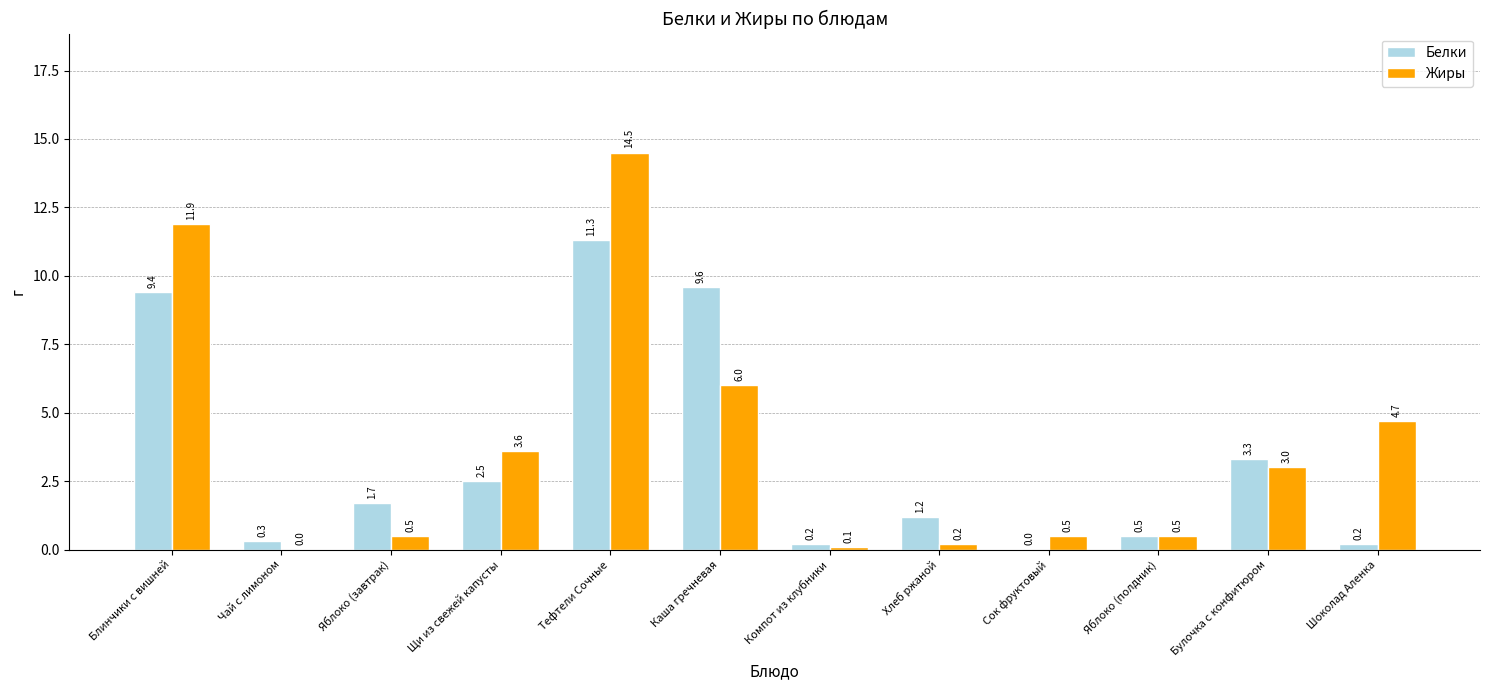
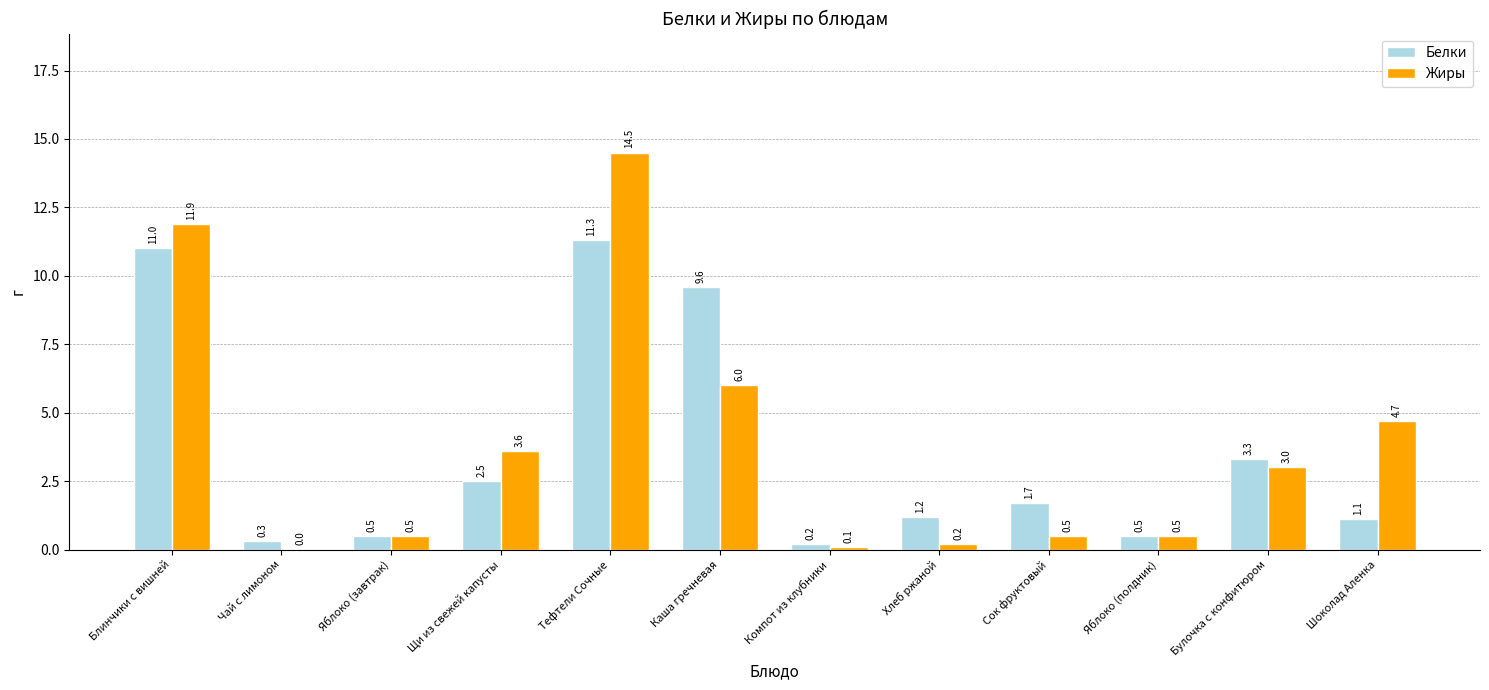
  {
    "Белки": {
-     "Блинчики с вишней": 9.4,
+     "Блинчики с вишней": 11.0,
      "Чай с лимоном": 0.3,
-     "Яблоко (завтрак)": 1.7,
+     "Яблоко (завтрак)": 0.5,
      "Щи из свежей капусты": 2.5,
      "Тефтели Сочные": 11.3,
      "Каша гречневая": 9.6,
      "Компот из клубники": 0.2,
      "Хлеб ржаной": 1.2,
-     "Сок фруктовый": 0.0,
+     "Сок фруктовый": 1.7,
      "Яблоко (полдник)": 0.5,
      "Булочка с конфитюром": 3.3,
-     "Шоколад Аленка": 0.2
+     "Шоколад Аленка": 1.1
    },
    "Жиры": {
      "Блинчики с вишней": 11.9,
      "Чай с лимоном": 0.0,
      "Яблоко (завтрак)": 0.5,
      "Щи из свежей капусты": 3.6,
      "Тефтели Сочные": 14.5,
      "Каша гречневая": 6.0,
      "Компот из клубники": 0.1,
      "Хлеб ржаной": 0.2,
      "Сок фруктовый": 0.5,
      "Яблоко (полдник)": 0.5,
      "Булочка с конфитюром": 3.0,
      "Шоколад Аленка": 4.7
    }
  }
